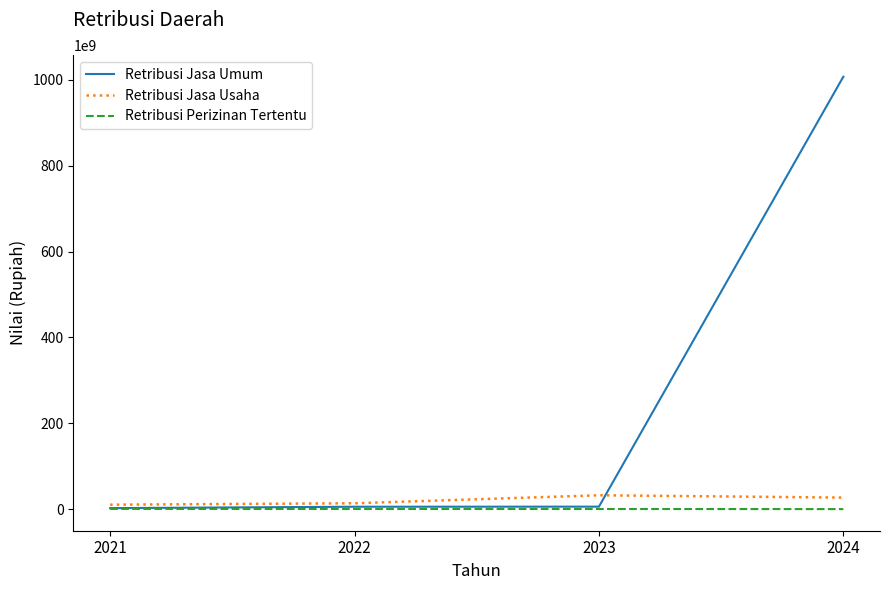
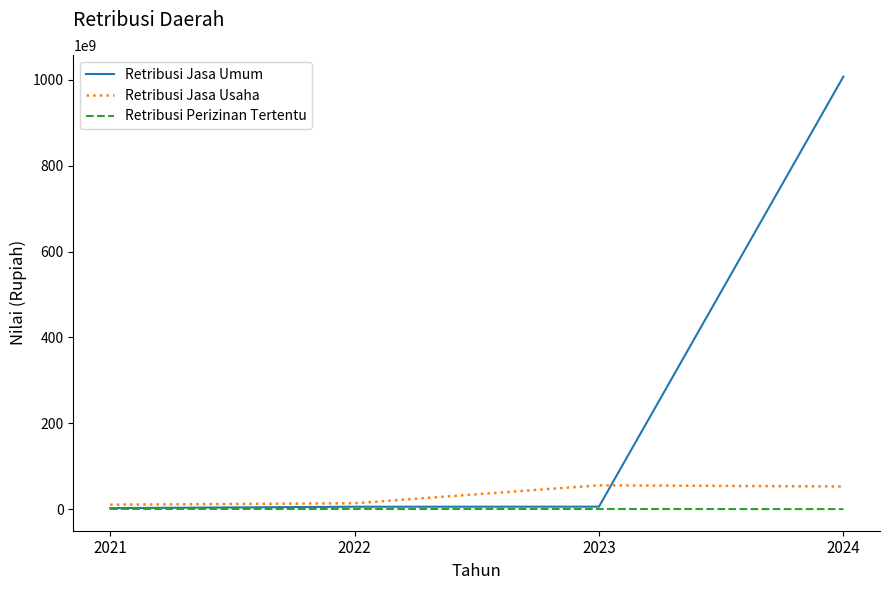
  {
    "Retribusi Jasa Umum": {
      "2024": 1010000000000
    },
    "Retribusi Jasa Usaha": {
      "2021": 10000000000,
      "2022": 10000000000,
-     "2023": 30000000000,
-     "2024": 30000000000
+     "2023": 60000000000,
+     "2024": 50000000000
    },
    "Retribusi Perizinan Tertentu": {
      "2024": 0
    }
  }
